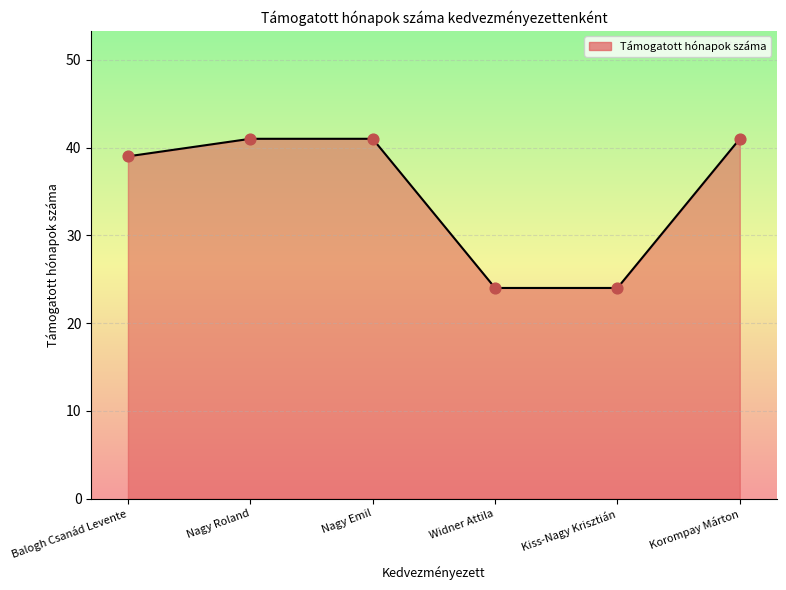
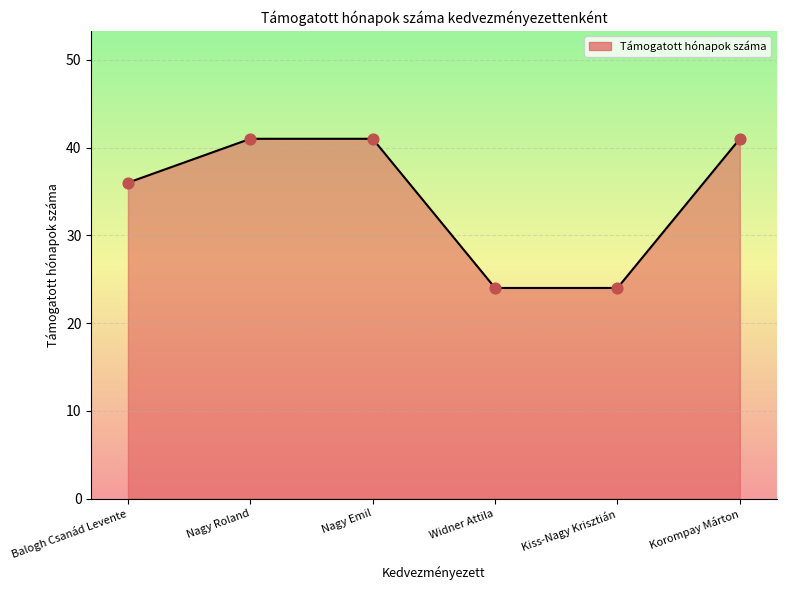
  {
-   "Balogh Csanád Levente": 39,
+   "Balogh Csanád Levente": 36,
    "Nagy Roland": 41,
    "Nagy Emil": 41,
    "Widner Attila": 24,
    "Kiss-Nagy Krisztián": 24,
    "Korompay Márton": 41
  }
